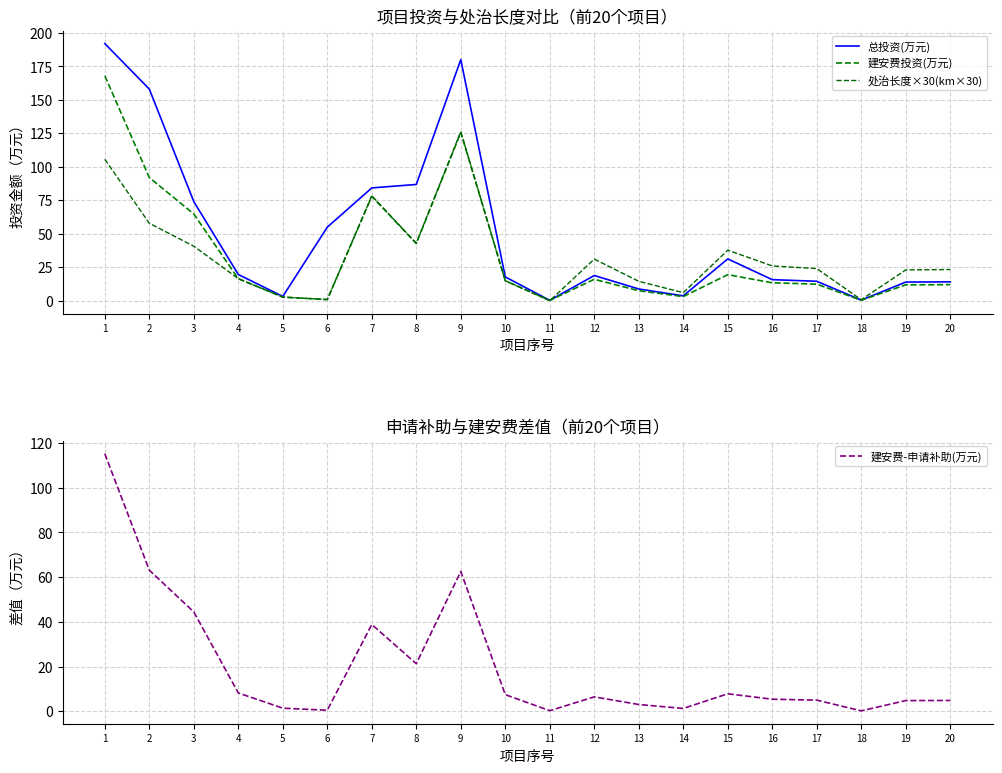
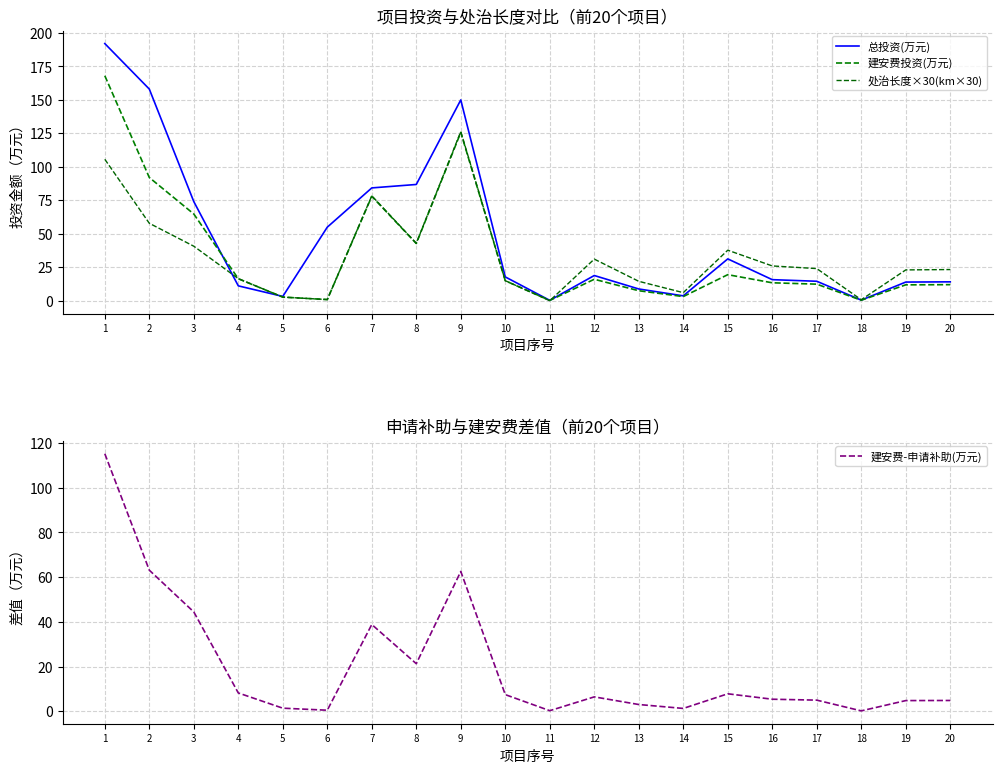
  {
    "项目投资与处治长度对比（前20个项目）": {
      "总投资(万元)": {
        "1": 192,
        "2": 158,
        "3": 74,
-       "4": 20,
+       "4": 11,
        "6": 55,
        "7": 84,
        "8": 87,
-       "9": 180,
+       "9": 150,
        "10": 18,
        "12": 19,
        "15": 31,
        "16": 16,
        "17": 15,
        "19": 14,
        "20": 14
      }
    },
    "申请补助与建安费差值（前20个项目）": {
      "1": 115,
      "2": 63,
      "3": 44,
      "4": 8,
      "5": 1,
      "6": 0,
      "7": 39,
      "8": 21,
      "9": 63,
      "10": 7,
      "11": 0,
      "12": 6,
      "13": 3,
      "14": 1,
      "15": 8,
      "16": 5,
      "17": 5,
      "18": 0,
      "19": 5,
      "20": 5
    }
  }
